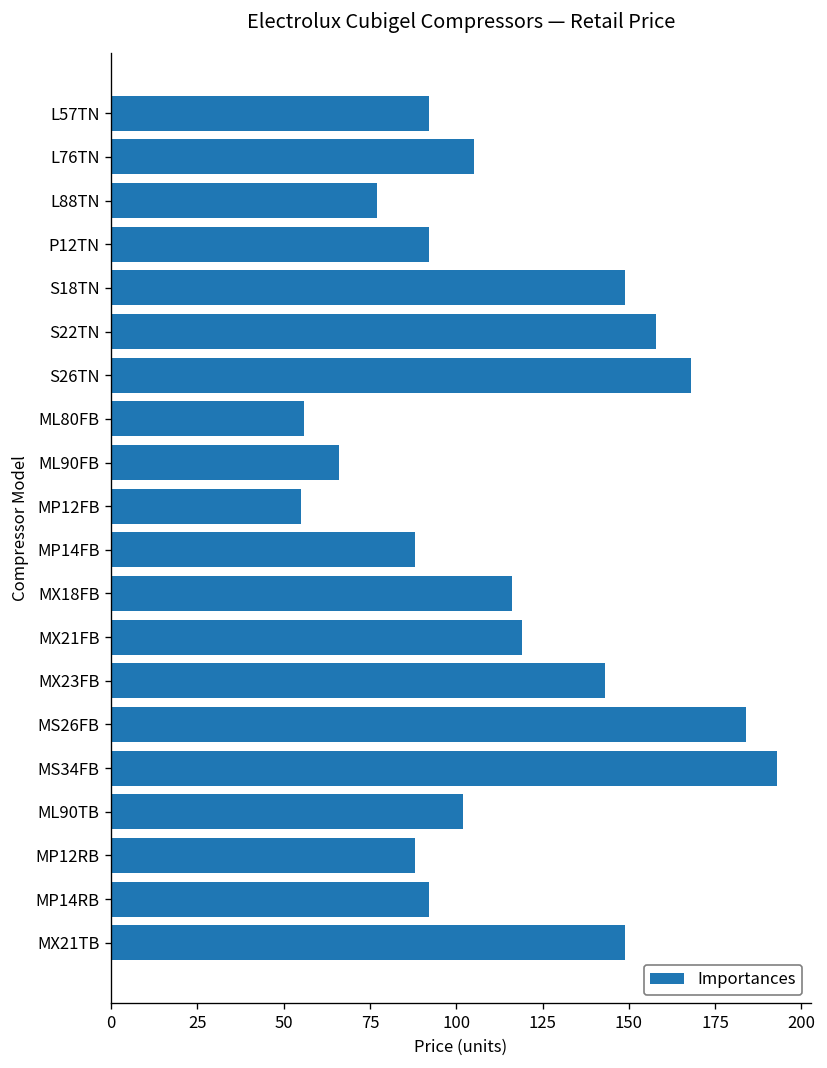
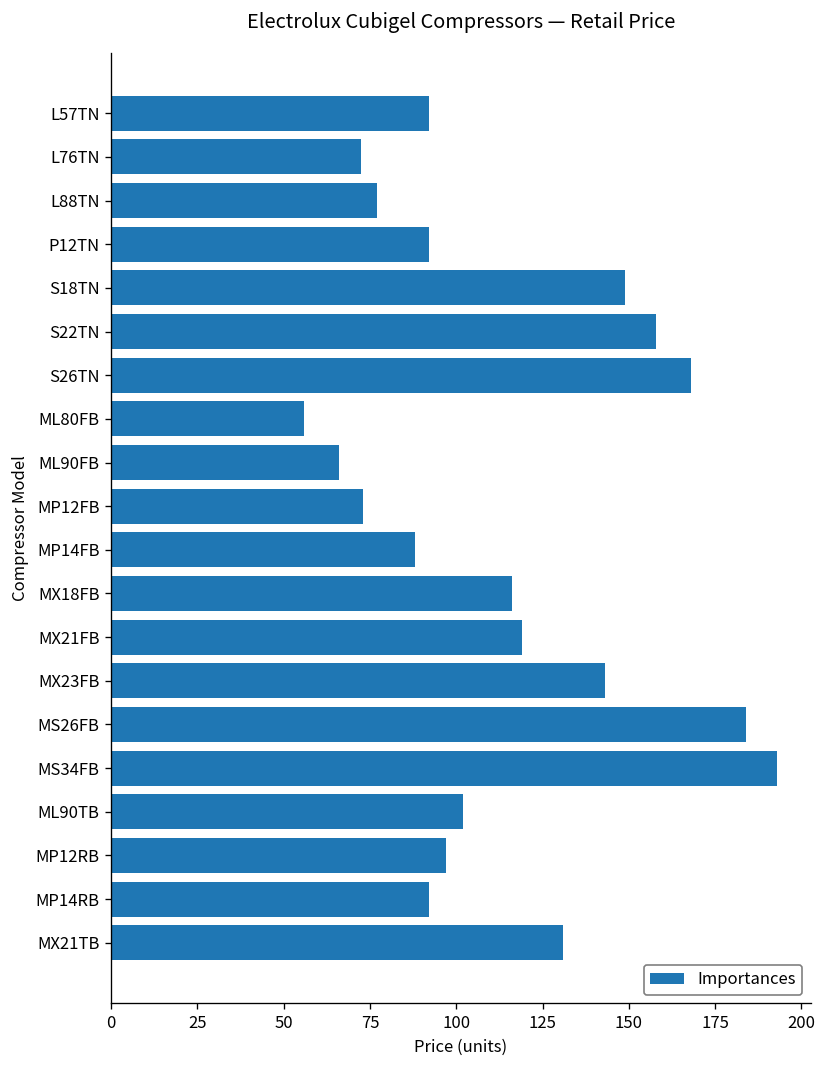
  {
    "L57TN": 92,
-   "L76TN": 105,
+   "L76TN": 73,
    "L88TN": 77,
    "P12TN": 92,
    "S18TN": 149,
    "S22TN": 158,
    "S26TN": 168,
    "ML80FB": 56,
    "ML90FB": 66,
-   "MP12FB": 55,
+   "MP12FB": 73,
    "MP14FB": 88,
    "MX18FB": 116,
    "MX21FB": 119,
    "MX23FB": 143,
    "MS26FB": 184,
    "MS34FB": 193,
    "ML90TB": 102,
-   "MP12RB": 88,
+   "MP12RB": 97,
    "MP14RB": 92,
-   "MX21TB": 149
+   "MX21TB": 131
  }
